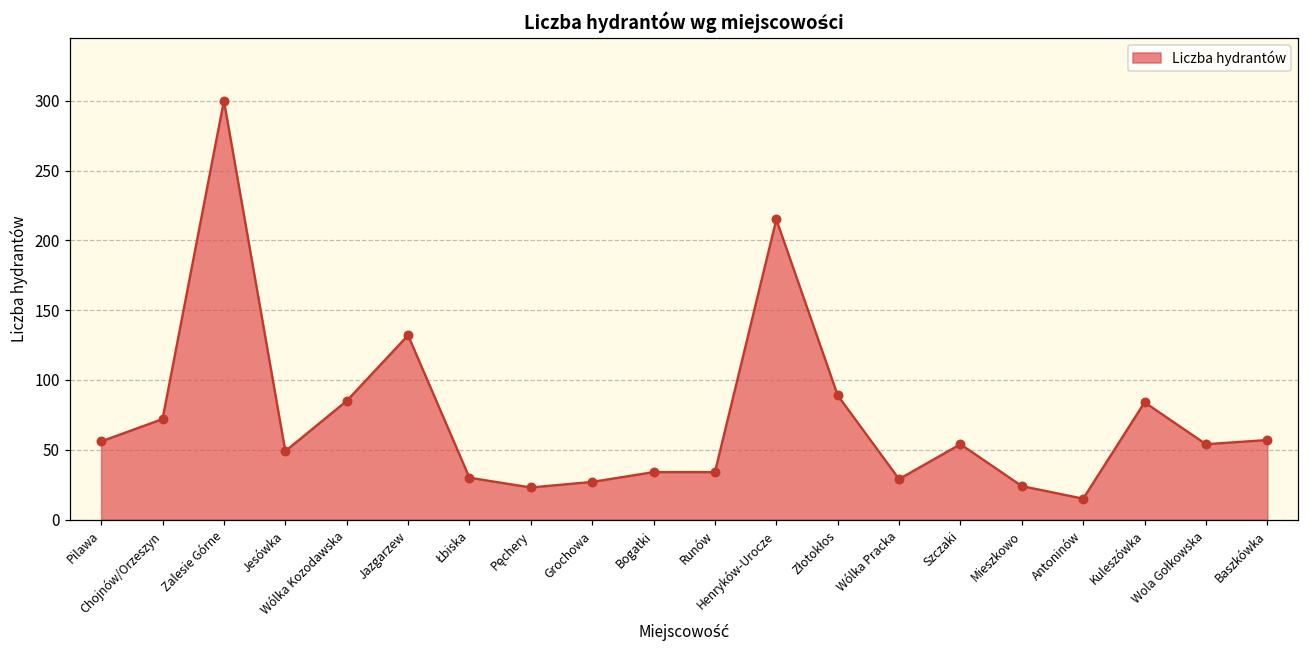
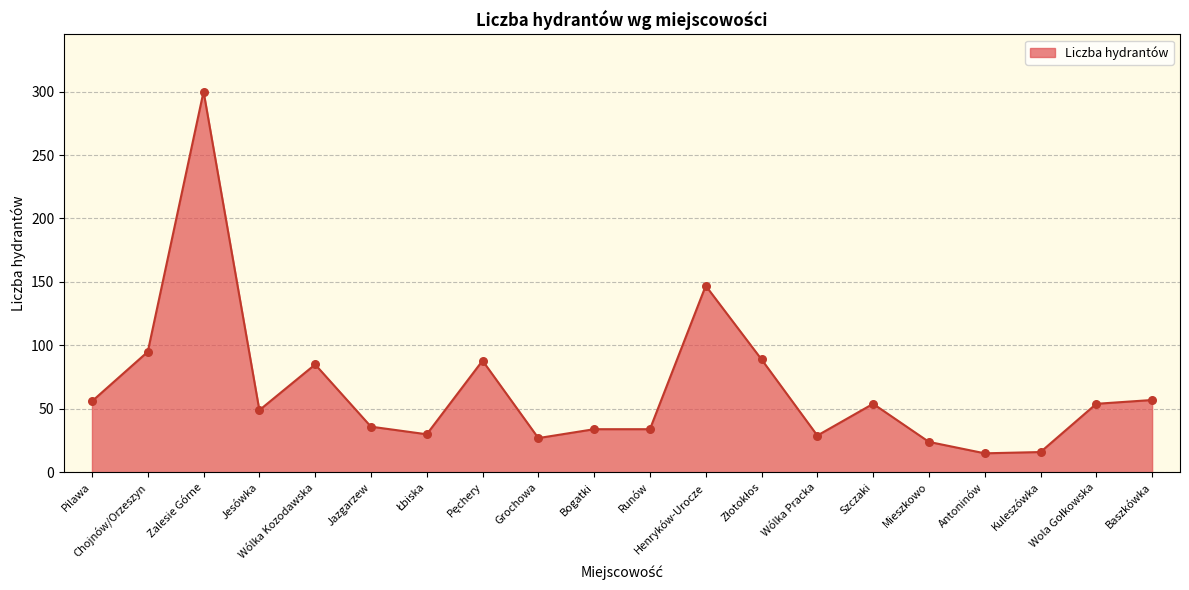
  {
    "Pilawa": 56,
-   "Chojnów/Orzeszyn": 72,
+   "Chojnów/Orzeszyn": 95,
    "Zalesie Górne": 300,
    "Jesówka": 49,
    "Wólka Kozodawska": 85,
-   "Jazgarzew": 132,
+   "Jazgarzew": 36,
    "Łbiska": 30,
-   "Pęchery": 23,
+   "Pęchery": 88,
    "Grochowa": 27,
    "Bogatki": 34,
    "Runów": 34,
-   "Henryków-Urocze": 215,
+   "Henryków-Urocze": 147,
    "Złotokłos": 89,
    "Wólka Pracka": 29,
    "Szczaki": 54,
    "Mieszkowo": 24,
    "Antoninów": 15,
-   "Kuleszówka": 84,
+   "Kuleszówka": 16,
    "Wola Gołkowska": 54,
    "Baszkówka": 57
  }
